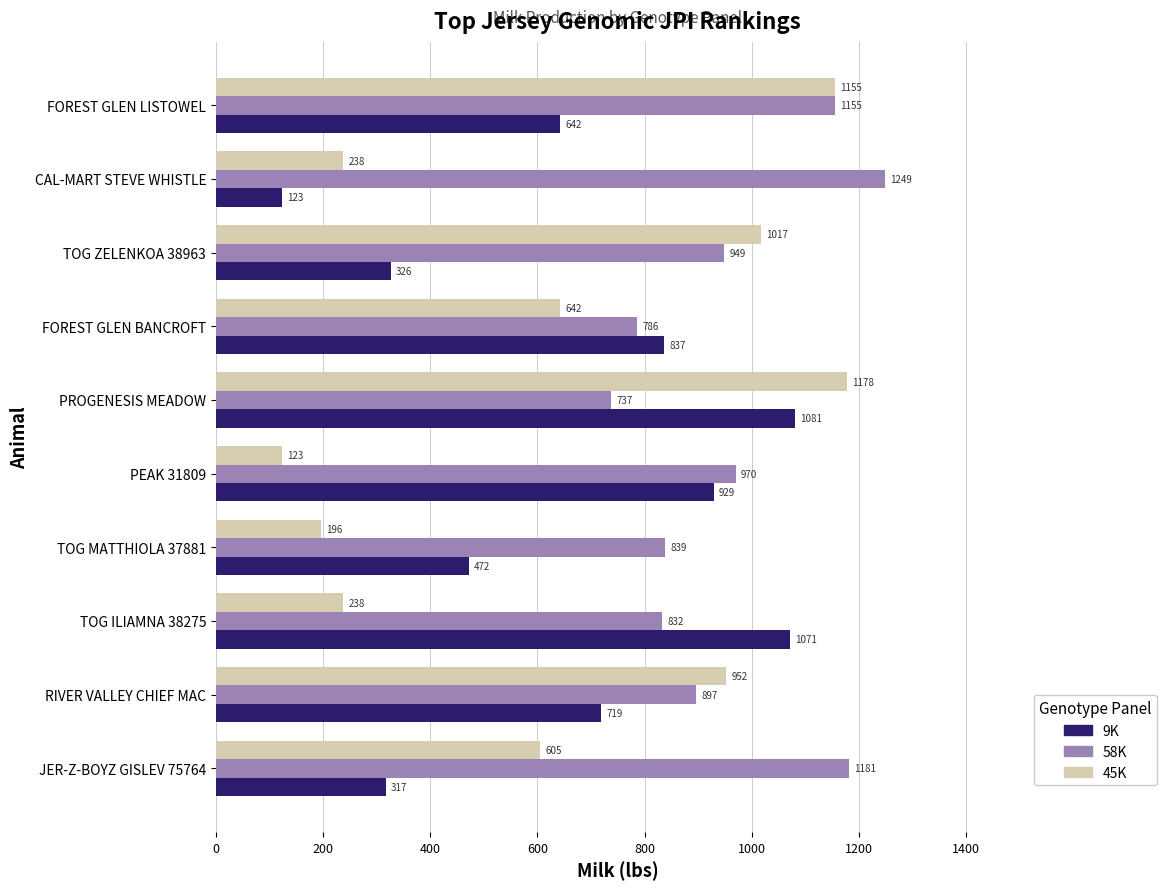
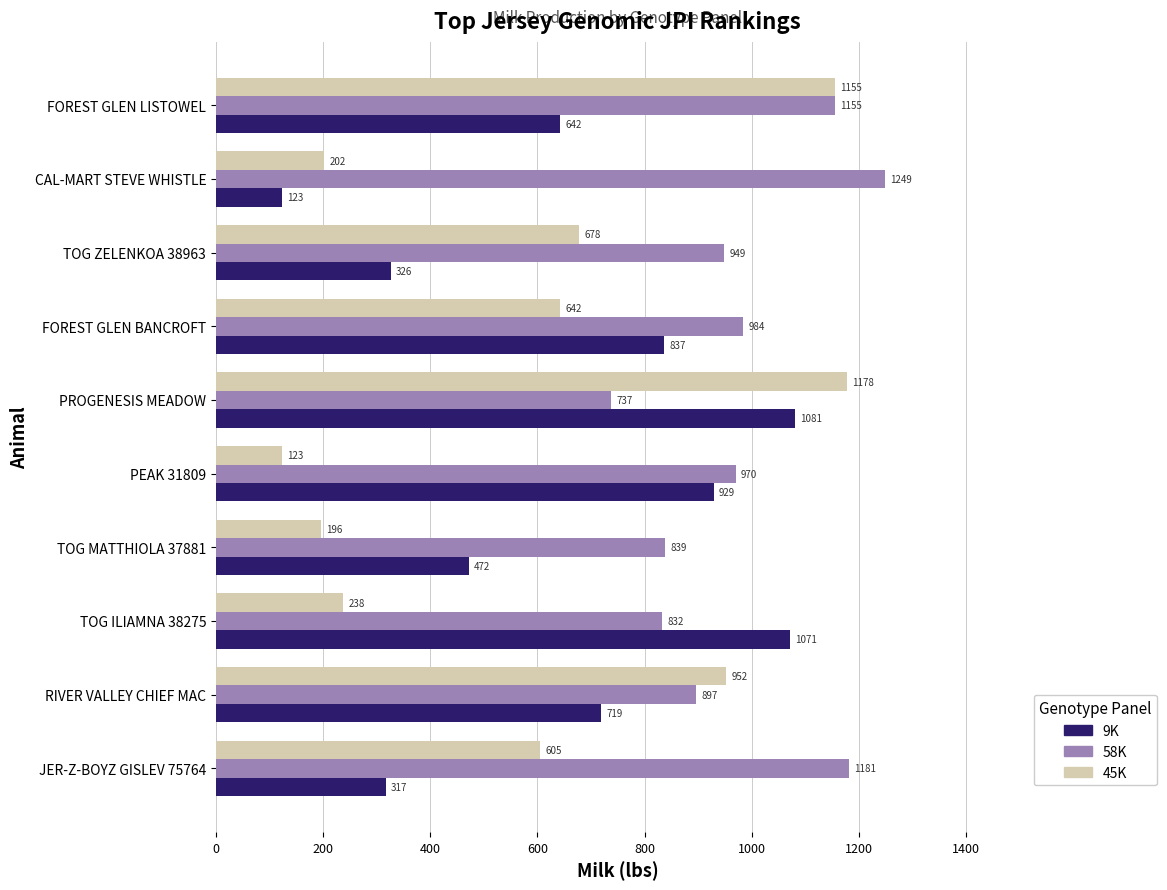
  {
    "9K": {
      "FOREST GLEN LISTOWEL": 642,
      "CAL-MART STEVE WHISTLE": 123,
      "TOG ZELENKOA 38963": 326,
      "FOREST GLEN BANCROFT": 837,
      "PROGENESIS MEADOW": 1081,
      "PEAK 31809": 929,
      "TOG MATTHIOLA 37881": 472,
      "TOG ILIAMNA 38275": 1071,
      "RIVER VALLEY CHIEF MAC": 719,
      "JER-Z-BOYZ GISLEV 75764": 317
    },
    "58K": {
      "FOREST GLEN LISTOWEL": 1155,
      "CAL-MART STEVE WHISTLE": 1249,
      "TOG ZELENKOA 38963": 949,
-     "FOREST GLEN BANCROFT": 786,
+     "FOREST GLEN BANCROFT": 984,
      "PROGENESIS MEADOW": 737,
      "PEAK 31809": 970,
      "TOG MATTHIOLA 37881": 839,
      "TOG ILIAMNA 38275": 832,
      "RIVER VALLEY CHIEF MAC": 897,
      "JER-Z-BOYZ GISLEV 75764": 1181
    },
    "45K": {
      "FOREST GLEN LISTOWEL": 1155,
-     "CAL-MART STEVE WHISTLE": 238,
-     "TOG ZELENKOA 38963": 1017,
+     "CAL-MART STEVE WHISTLE": 202,
+     "TOG ZELENKOA 38963": 678,
      "FOREST GLEN BANCROFT": 642,
      "PROGENESIS MEADOW": 1178,
      "PEAK 31809": 123,
      "TOG MATTHIOLA 37881": 196,
      "TOG ILIAMNA 38275": 238,
      "RIVER VALLEY CHIEF MAC": 952,
      "JER-Z-BOYZ GISLEV 75764": 605
    }
  }
